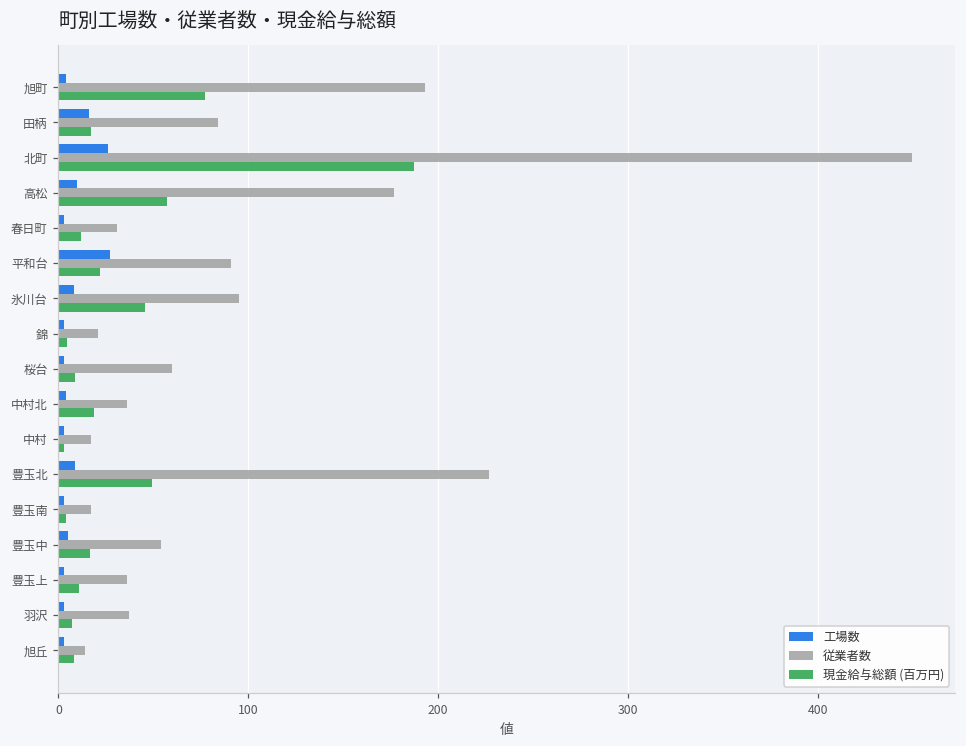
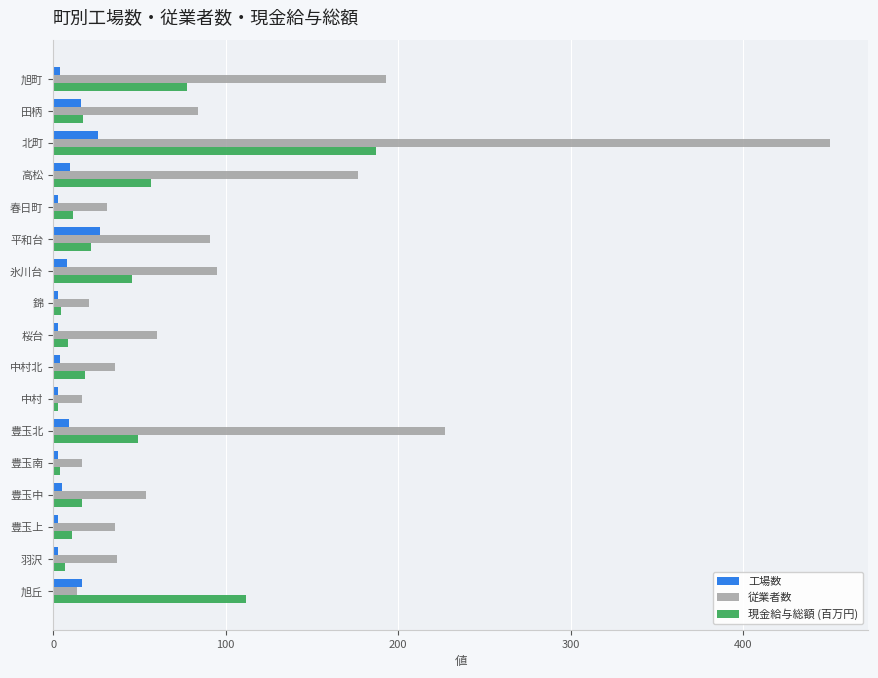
  {
    "工場数": {
      "旭町": 4,
      "田柄": 16,
      "北町": 26,
      "高松": 10,
      "春日町": 3,
      "平和台": 27,
      "氷川台": 8,
      "錦": 3,
      "桜台": 3,
      "中村北": 4,
      "中村": 3,
      "豊玉北": 9,
      "豊玉南": 3,
      "豊玉中": 5,
      "豊玉上": 3,
      "羽沢": 3,
-     "旭丘": 3
+     "旭丘": 17
    },
    "従業者数": {
      "旭町": 193,
      "田柄": 84,
      "北町": 450,
      "高松": 177,
      "春日町": 31,
      "平和台": 91,
      "氷川台": 95,
      "錦": 21,
      "桜台": 60,
      "中村北": 36,
      "中村": 17,
      "豊玉北": 227,
      "豊玉南": 17,
      "豊玉中": 54,
      "豊玉上": 36,
      "羽沢": 37,
      "旭丘": 14
    },
    "現金給与総額 (百万円)": {
      "旭町": 77,
      "田柄": 17,
      "北町": 187,
      "高松": 57,
      "春日町": 12,
      "平和台": 22,
      "氷川台": 45,
      "錦": 4,
      "桜台": 9,
      "中村北": 19,
      "中村": 3,
      "豊玉北": 49,
      "豊玉南": 4,
      "豊玉中": 17,
      "豊玉上": 11,
      "羽沢": 7,
-     "旭丘": 8
+     "旭丘": 112
    }
  }
